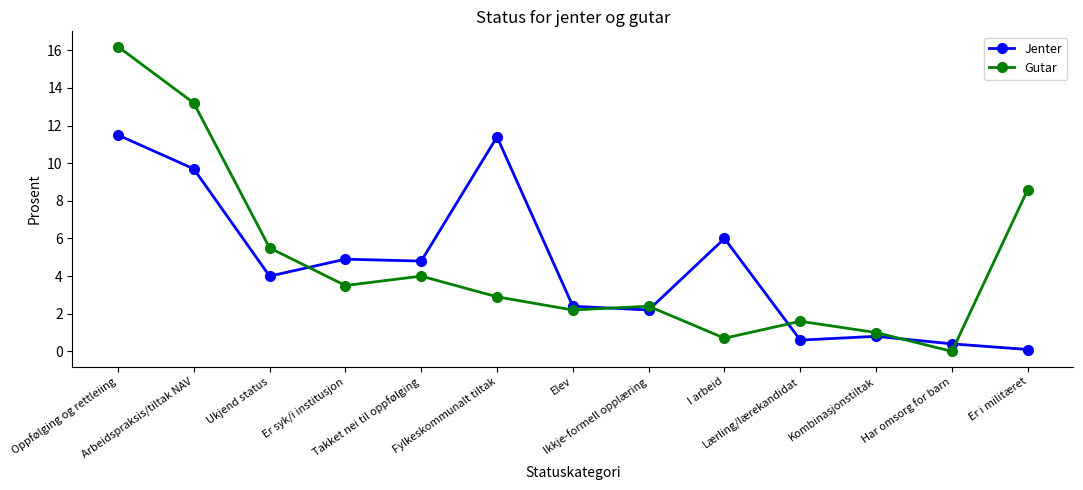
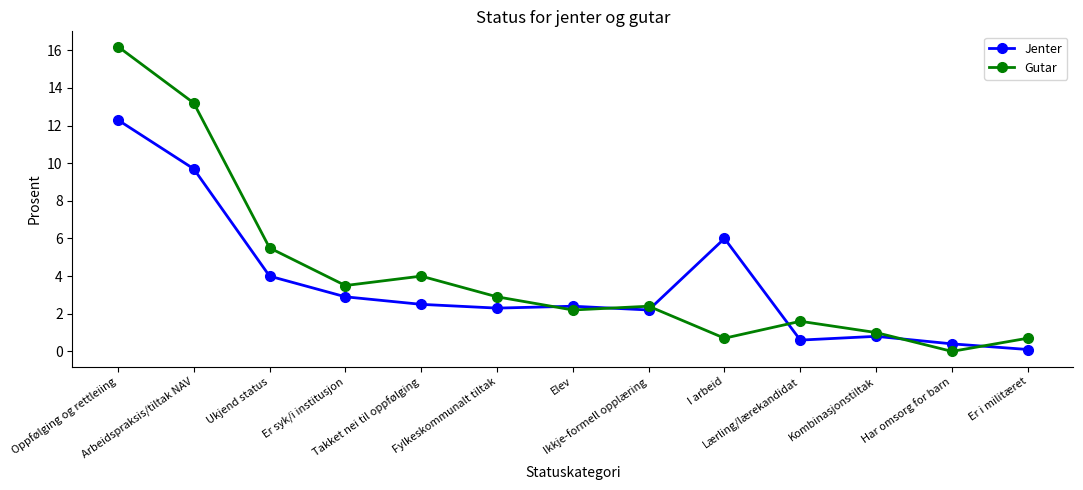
  {
    "Jenter": {
-     "Oppfølging og rettleiing": 11.5,
+     "Oppfølging og rettleiing": 12.3,
      "Arbeidspraksis/tiltak NAV": 9.7,
      "Ukjend status": 4.0,
-     "Er syk/i institusjon": 4.9,
-     "Takket nei til oppfølging": 4.8,
-     "Fylkeskommunalt tiltak": 11.4,
+     "Er syk/i institusjon": 2.9,
+     "Takket nei til oppfølging": 2.5,
+     "Fylkeskommunalt tiltak": 2.3,
      "Elev": 2.4,
      "Ikkje-formell opplæring": 2.2,
      "I arbeid": 6.0,
      "Lærling/lærekandidat": 0.6,
      "Kombinasjonstiltak": 0.8,
      "Har omsorg for barn": 0.4,
      "Er i militæret": 0.1
    },
    "Gutar": {
      "Oppfølging og rettleiing": 16.2,
      "Arbeidspraksis/tiltak NAV": 13.2,
      "Ukjend status": 5.5,
      "Er syk/i institusjon": 3.5,
      "Takket nei til oppfølging": 4.0,
      "Fylkeskommunalt tiltak": 2.9,
      "Elev": 2.2,
      "Ikkje-formell opplæring": 2.4,
      "I arbeid": 0.7,
      "Lærling/lærekandidat": 1.6,
      "Kombinasjonstiltak": 1.0,
      "Har omsorg for barn": 0.0,
-     "Er i militæret": 8.6
+     "Er i militæret": 0.7
    }
  }
